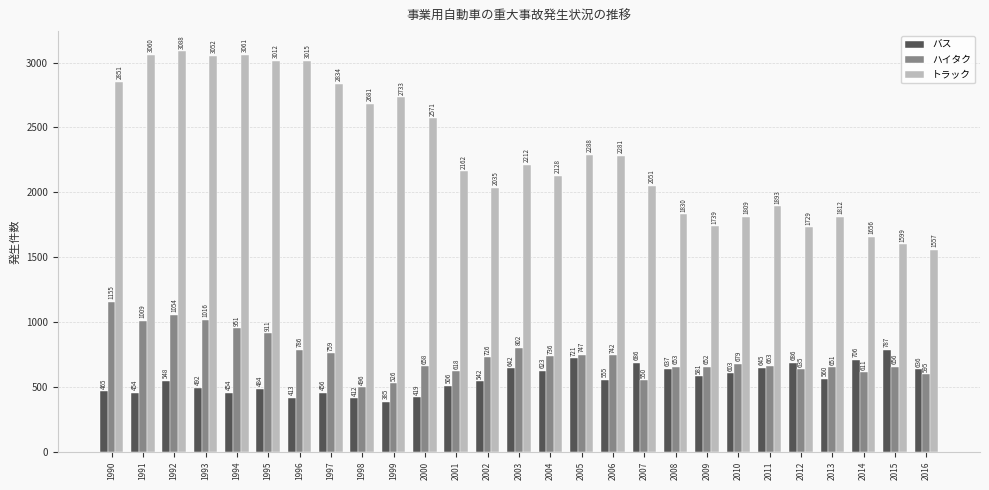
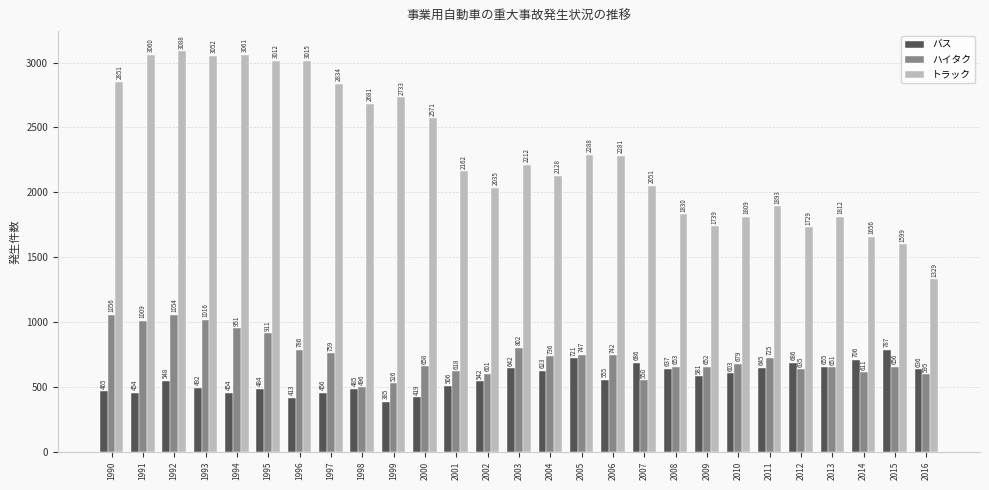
  {
    "バス": {
      "1990": 465,
      "1991": 454,
      "1992": 548,
      "1993": 492,
      "1994": 454,
      "1995": 484,
      "1996": 413,
      "1997": 456,
-     "1998": 412,
+     "1998": 485,
      "1999": 385,
      "2000": 419,
      "2001": 506,
      "2002": 542,
      "2003": 642,
      "2004": 623,
      "2005": 721,
      "2006": 555,
      "2007": 686,
      "2008": 637,
      "2009": 581,
      "2010": 603,
      "2011": 645,
      "2012": 686,
-     "2013": 560,
+     "2013": 655,
      "2014": 706,
      "2015": 787,
      "2016": 636
    },
    "ハイタク": {
-     "1990": 1155,
+     "1990": 1056,
      "1991": 1009,
      "1992": 1054,
      "1993": 1016,
      "1994": 951,
      "1995": 911,
      "1996": 786,
      "1997": 759,
      "1998": 496,
      "1999": 526,
      "2000": 658,
      "2001": 618,
-     "2002": 726,
+     "2002": 601,
      "2003": 802,
      "2004": 736,
      "2005": 747,
      "2006": 742,
      "2007": 550,
      "2008": 653,
      "2009": 652,
      "2010": 679,
-     "2011": 663,
+     "2011": 725,
      "2012": 635,
      "2013": 651,
      "2014": 611,
      "2015": 656,
      "2016": 595
    },
    "トラック": {
      "1990": 2851,
      "1991": 3060,
      "1992": 3088,
      "1993": 3052,
      "1994": 3061,
      "1995": 3012,
      "1996": 3015,
      "1997": 2834,
      "1998": 2681,
      "1999": 2733,
      "2000": 2571,
      "2001": 2162,
      "2002": 2035,
      "2003": 2212,
      "2004": 2128,
      "2005": 2288,
      "2006": 2281,
      "2007": 2051,
      "2008": 1830,
      "2009": 1739,
      "2010": 1809,
      "2011": 1893,
      "2012": 1729,
      "2013": 1812,
      "2014": 1656,
      "2015": 1599,
-     "2016": 1557
+     "2016": 1329
    }
  }
